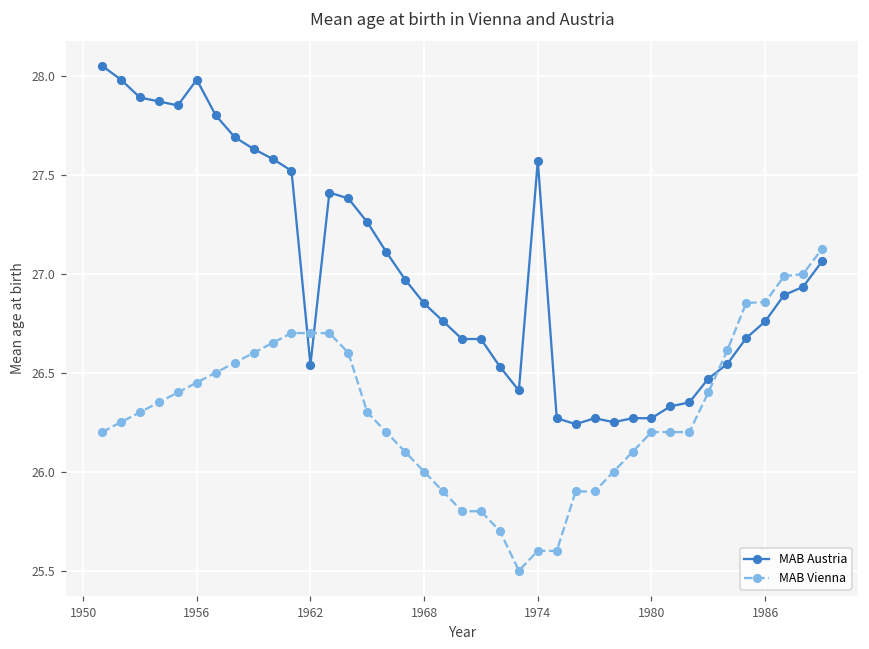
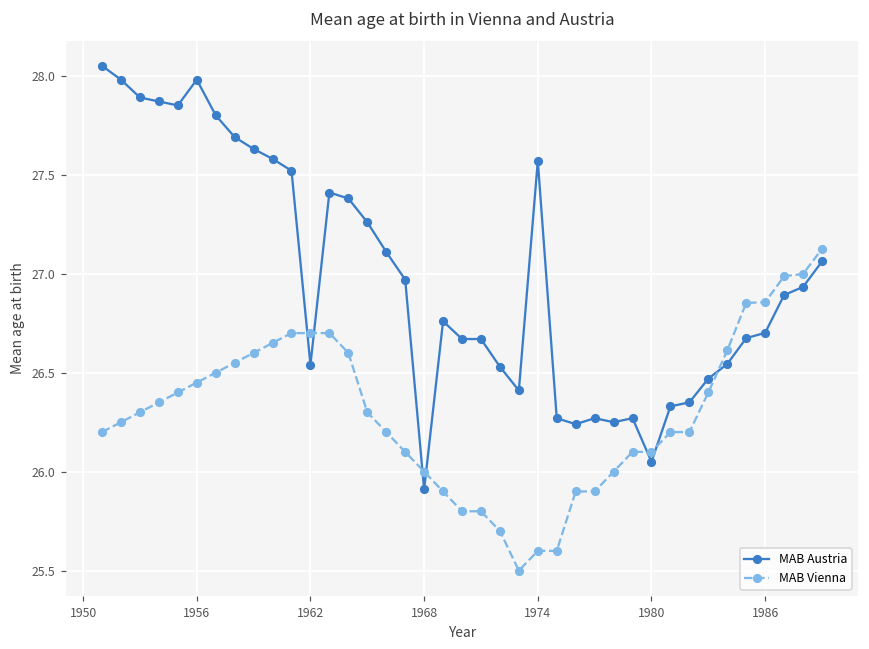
  {
    "MAB Austria": {
      "1956": 27.98,
      "1962": 26.54,
-     "1968": 26.85,
+     "1968": 25.91,
      "1974": 27.57,
-     "1980": 26.27,
-     "1986": 26.76
+     "1980": 26.05,
+     "1986": 26.70
    },
    "MAB Vienna": {
      "1956": 26.45,
      "1962": 26.7,
      "1968": 26.0,
      "1974": 25.6,
-     "1980": 26.2,
+     "1980": 26.1,
      "1986": 26.86
    }
  }
